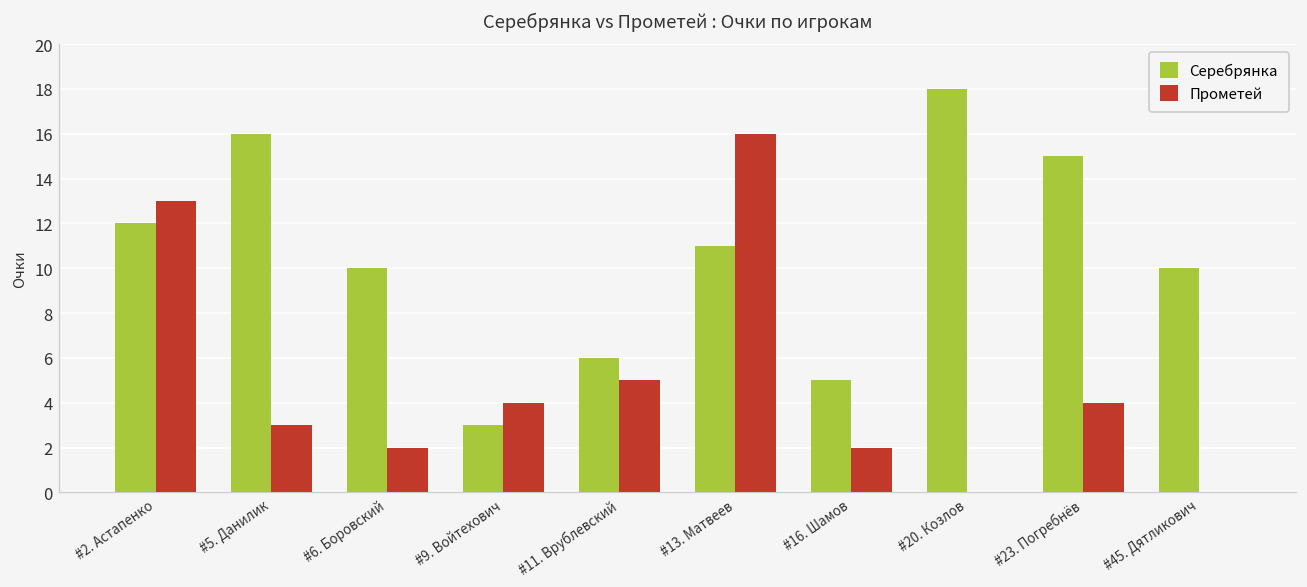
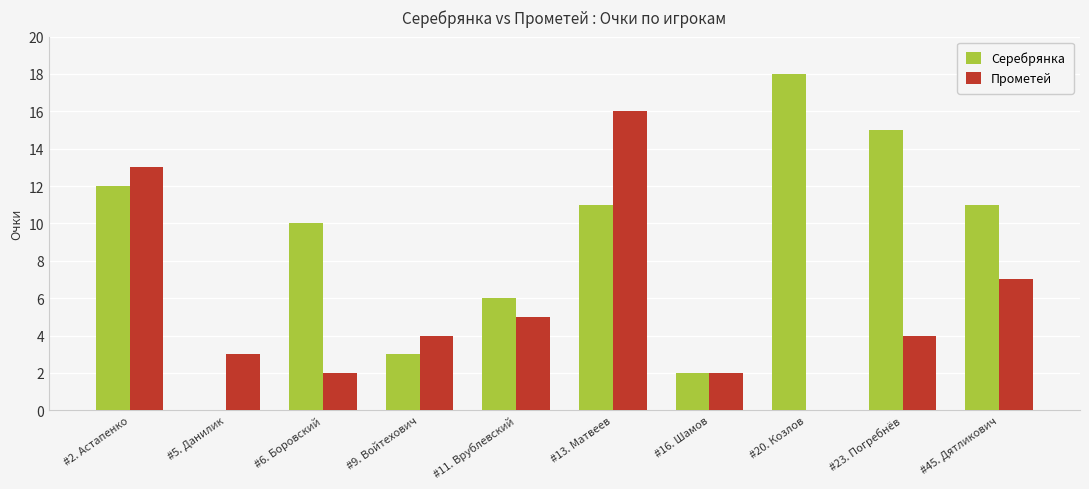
  {
    "Серебрянка": {
      "#2. Астапенко": 12,
-     "#5. Данилик": 16,
+     "#5. Данилик": 0,
      "#6. Боровский": 10,
      "#9. Войтехович": 3,
      "#11. Врублевский": 6,
      "#13. Матвеев": 11,
-     "#16. Шамов": 5,
+     "#16. Шамов": 2,
      "#20. Козлов": 18,
      "#23. Погребнёв": 15,
-     "#45. Дятликович": 10
+     "#45. Дятликович": 11
    },
    "Прометей": {
      "#2. Астапенко": 13,
      "#5. Данилик": 3,
      "#6. Боровский": 2,
      "#9. Войтехович": 4,
      "#11. Врублевский": 5,
      "#13. Матвеев": 16,
      "#16. Шамов": 2,
      "#20. Козлов": 0,
      "#23. Погребнёв": 4,
-     "#45. Дятликович": 0
+     "#45. Дятликович": 7
    }
  }
